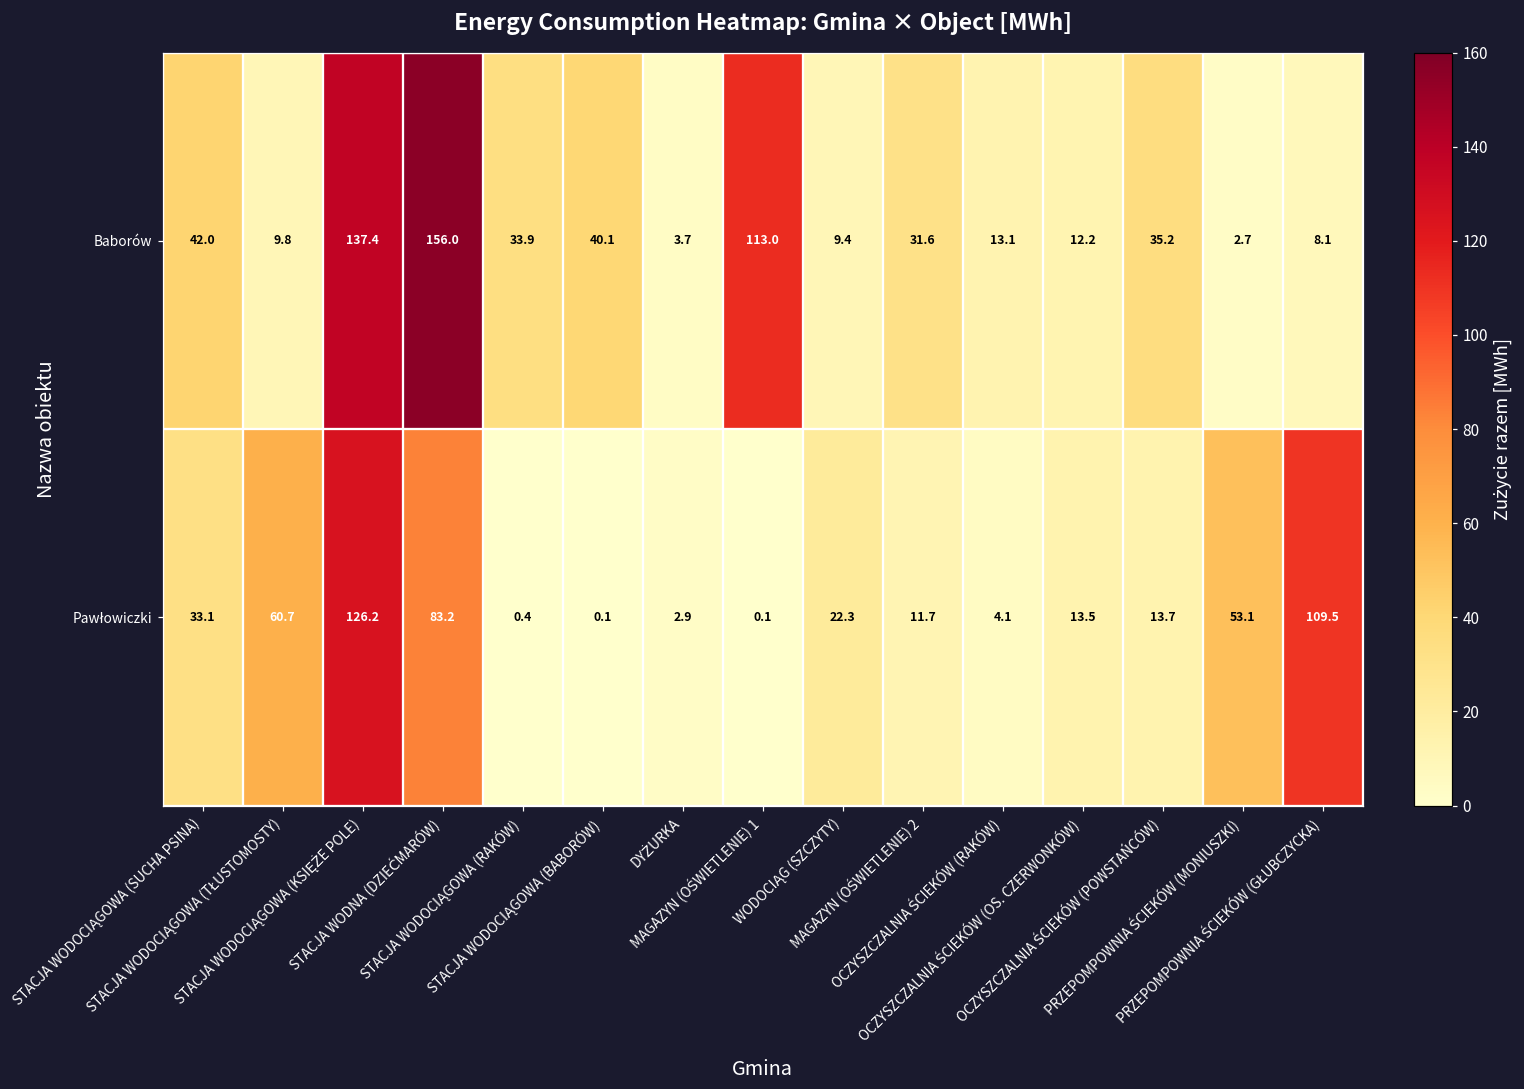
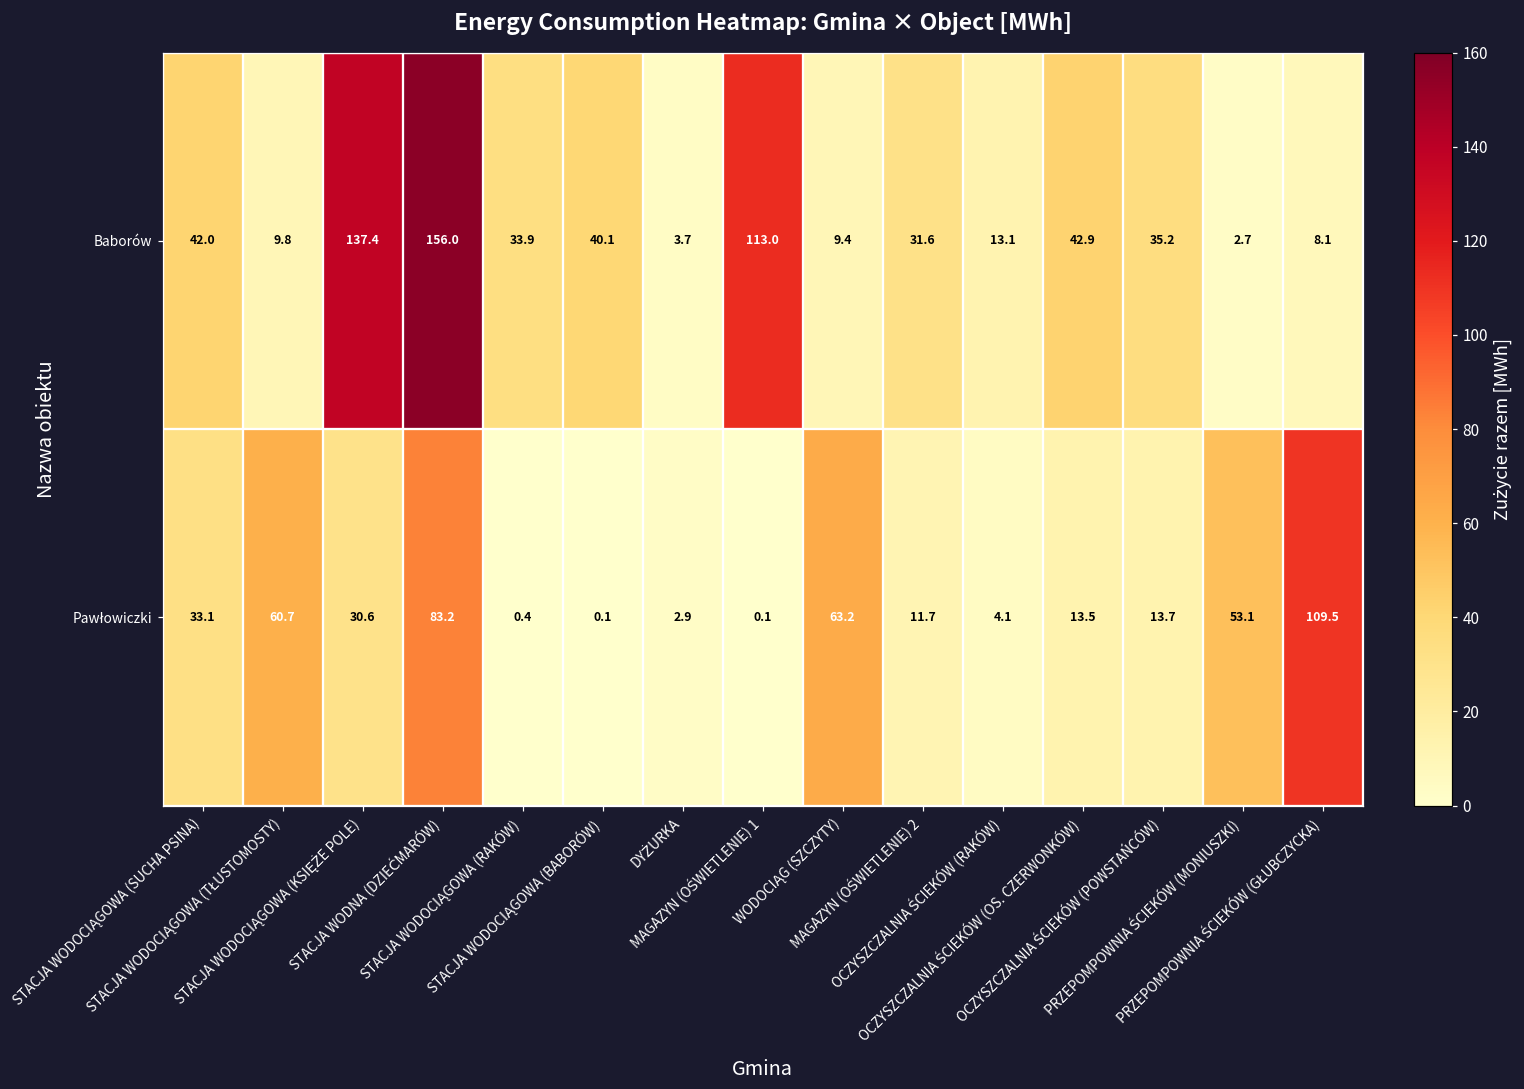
  {
    "Baborów": {
      "STACJA WODOCIĄGOWA (SUCHA PSINA)": 42.0,
      "STACJA WODOCIĄGOWA (TŁUSTOMOSTY)": 9.8,
      "STACJA WODOCIĄGOWA (KSIĘŻE POLE)": 137.4,
      "STACJA WODNA (DZIEĆMARÓW)": 156.0,
      "STACJA WODOCIĄGOWA (RAKÓW)": 33.9,
      "STACJA WODOCIĄGOWA (BABORÓW)": 40.1,
      "DYŻURKA": 3.7,
      "MAGAZYN (OŚWIETLENIE) 1": 113.0,
      "WODOCIĄG (SZCZYTY)": 9.4,
      "MAGAZYN (OŚWIETLENIE) 2": 31.6,
      "OCZYSZCZALNIA ŚCIEKÓW (RAKÓW)": 13.1,
-     "OCZYSZCZALNIA ŚCIEKÓW (OS. CZERWONKÓW)": 12.2,
+     "OCZYSZCZALNIA ŚCIEKÓW (OS. CZERWONKÓW)": 42.9,
      "OCZYSZCZALNIA ŚCIEKÓW (POWSTAŃCÓW)": 35.2,
      "PRZEPOMPOWNIA ŚCIEKÓW (MONIUSZKI)": 2.7,
      "PRZEPOMPOWNIA ŚCIEKÓW (GŁUBCZYCKA)": 8.1
    },
    "Pawłowiczki": {
      "STACJA WODOCIĄGOWA (SUCHA PSINA)": 33.1,
      "STACJA WODOCIĄGOWA (TŁUSTOMOSTY)": 60.7,
-     "STACJA WODOCIĄGOWA (KSIĘŻE POLE)": 126.2,
+     "STACJA WODOCIĄGOWA (KSIĘŻE POLE)": 30.6,
      "STACJA WODNA (DZIEĆMARÓW)": 83.2,
      "STACJA WODOCIĄGOWA (RAKÓW)": 0.4,
      "STACJA WODOCIĄGOWA (BABORÓW)": 0.1,
      "DYŻURKA": 2.9,
      "MAGAZYN (OŚWIETLENIE) 1": 0.1,
-     "WODOCIĄG (SZCZYTY)": 22.3,
+     "WODOCIĄG (SZCZYTY)": 63.2,
      "MAGAZYN (OŚWIETLENIE) 2": 11.7,
      "OCZYSZCZALNIA ŚCIEKÓW (RAKÓW)": 4.1,
      "OCZYSZCZALNIA ŚCIEKÓW (OS. CZERWONKÓW)": 13.5,
      "OCZYSZCZALNIA ŚCIEKÓW (POWSTAŃCÓW)": 13.7,
      "PRZEPOMPOWNIA ŚCIEKÓW (MONIUSZKI)": 53.1,
      "PRZEPOMPOWNIA ŚCIEKÓW (GŁUBCZYCKA)": 109.5
    }
  }
